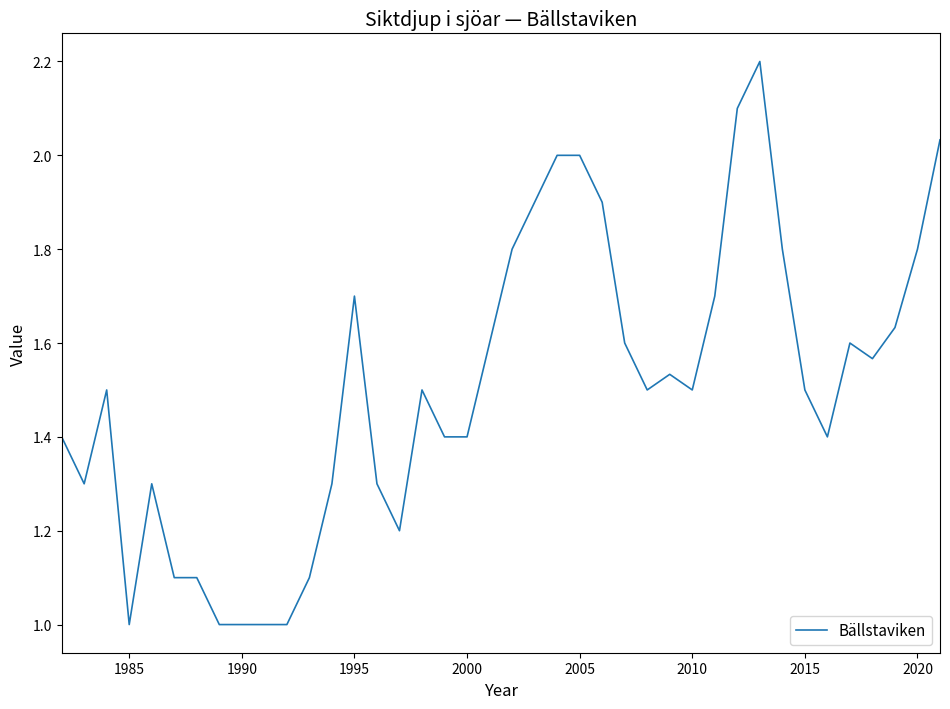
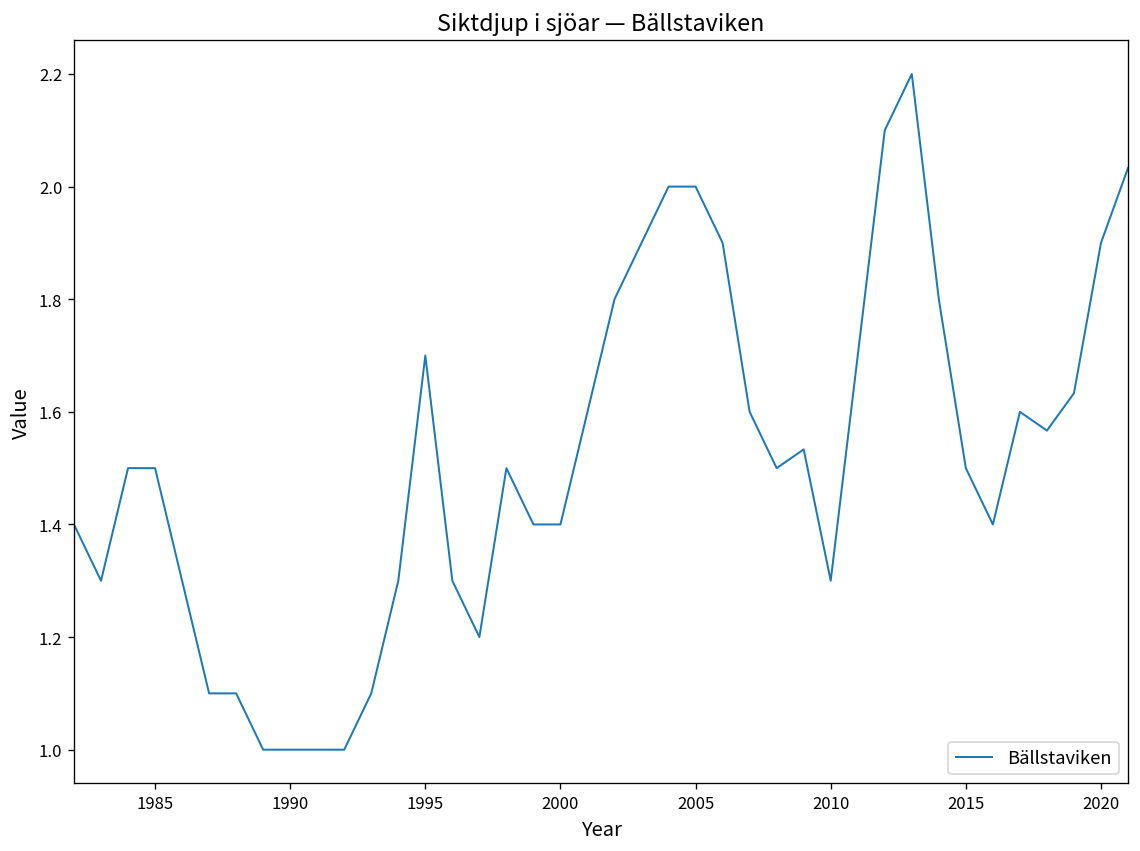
  {
-   "1985": 1.0,
+   "1985": 1.5,
    "1990": 1.0,
    "1995": 1.7,
    "2000": 1.4,
    "2005": 2.0,
-   "2010": 1.5,
+   "2010": 1.3,
    "2015": 1.5,
-   "2020": 1.8
+   "2020": 1.9
  }
